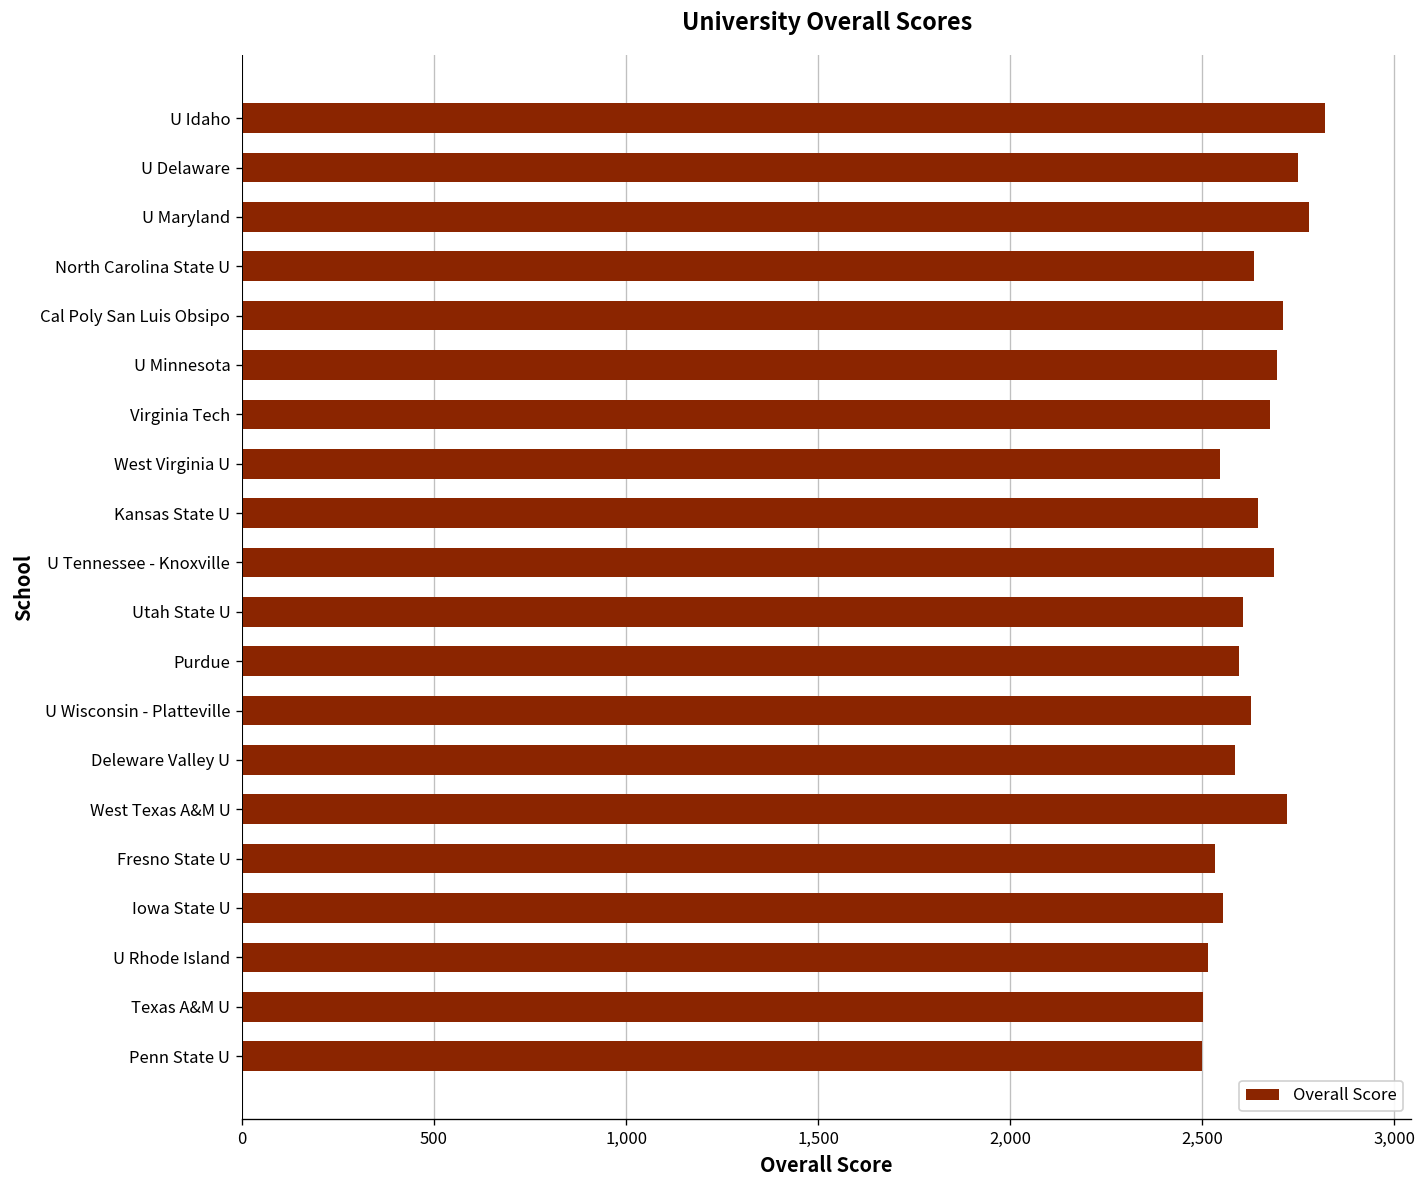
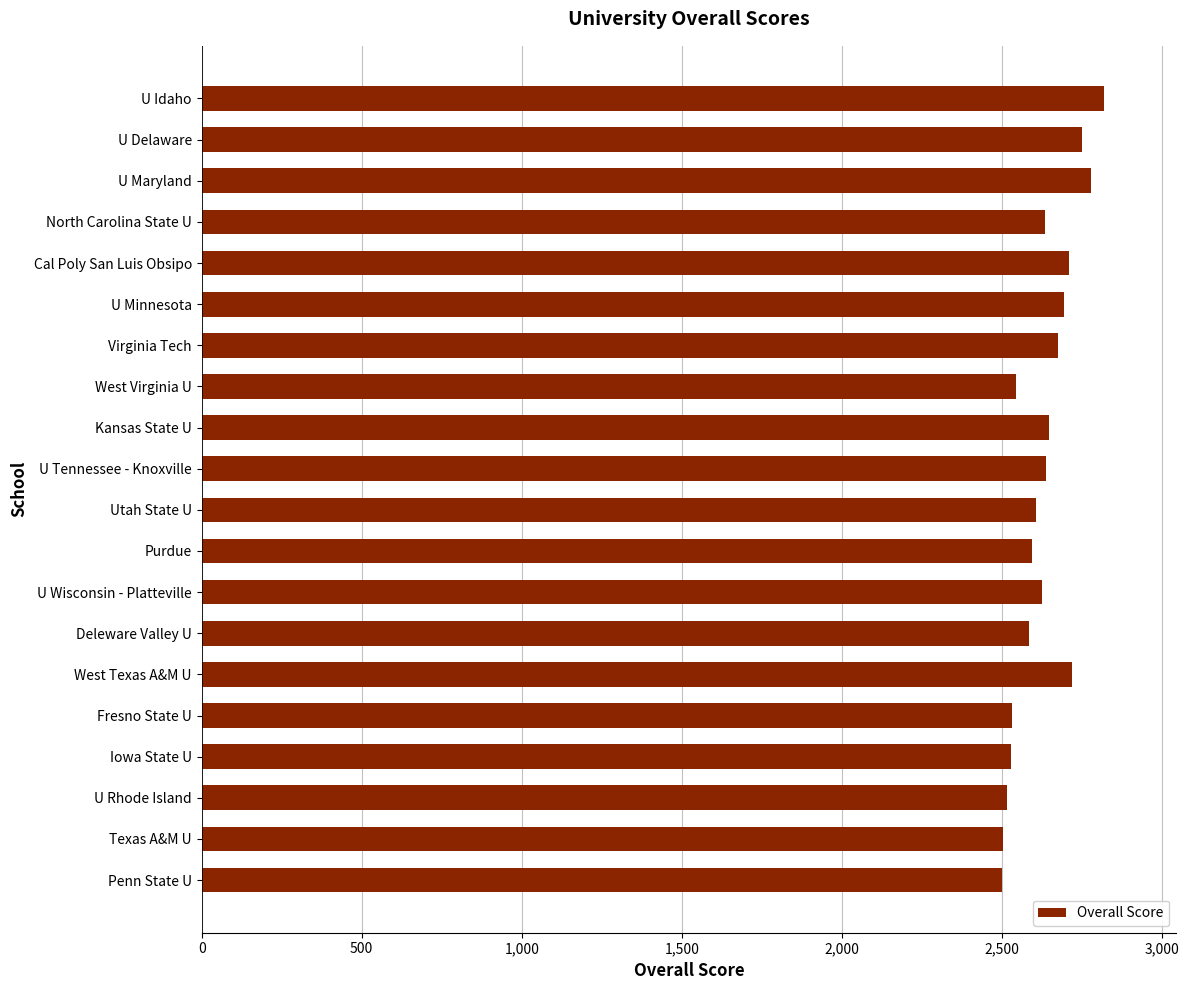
  {
    "U Idaho": "2,820",
    "U Delaware": "2,750",
    "U Maryland": "2,780",
    "North Carolina State U": "2,630",
    "Cal Poly San Luis Obsipo": "2,710",
    "U Minnesota": "2,700",
    "Virginia Tech": "2,680",
    "West Virginia U": "2,550",
    "Kansas State U": "2,650",
-   "U Tennessee - Knoxville": "2,690",
+   "U Tennessee - Knoxville": "2,640",
    "Utah State U": "2,610",
    "Purdue": "2,600",
    "U Wisconsin - Platteville": "2,630",
    "Deleware Valley U": "2,580",
    "West Texas A&M U": "2,720",
    "Fresno State U": "2,530",
-   "Iowa State U": "2,550",
+   "Iowa State U": "2,530",
    "U Rhode Island": "2,520",
    "Texas A&M U": "2,500",
    "Penn State U": "2,500"
  }
